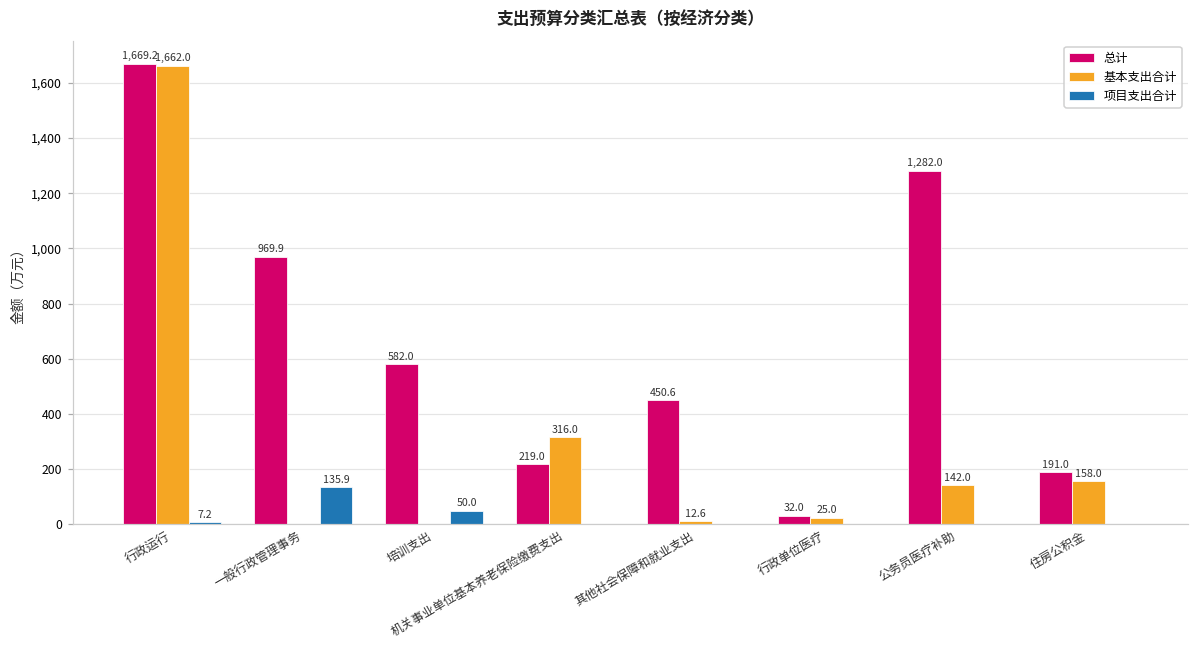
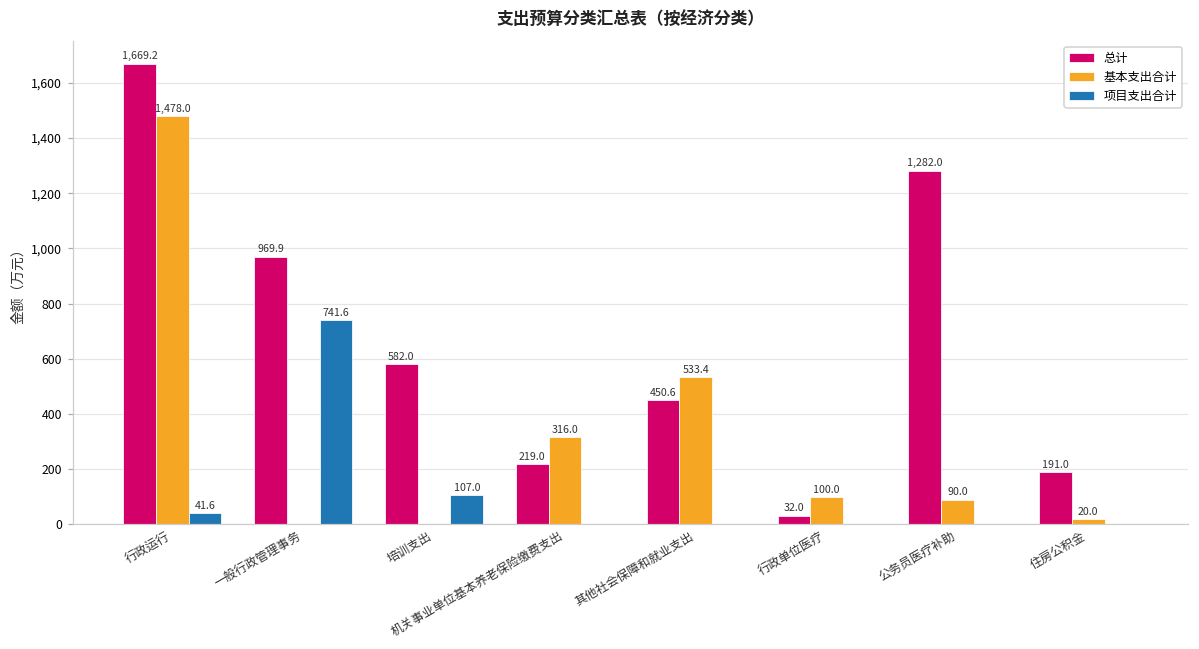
  {
    "总计": {
      "行政运行": "1,669.2",
      "一般行政管理事务": "969.9",
      "培训支出": "582.0",
      "机关事业单位基本养老保险缴费支出": "219.0",
      "其他社会保障和就业支出": "450.6",
      "行政单位医疗": "32.0",
      "公务员医疗补助": "1,282.0",
      "住房公积金": "191.0"
    },
    "基本支出合计": {
-     "行政运行": "1,662.0",
+     "行政运行": "1,478.0",
      "机关事业单位基本养老保险缴费支出": "316.0",
-     "其他社会保障和就业支出": "12.6",
-     "行政单位医疗": "25.0",
-     "公务员医疗补助": "142.0",
-     "住房公积金": "158.0"
+     "其他社会保障和就业支出": "533.4",
+     "行政单位医疗": "100.0",
+     "公务员医疗补助": "90.0",
+     "住房公积金": "20.0"
    },
    "项目支出合计": {
-     "行政运行": "7.2",
-     "一般行政管理事务": "135.9",
-     "培训支出": "50.0"
+     "行政运行": "41.6",
+     "一般行政管理事务": "741.6",
+     "培训支出": "107.0"
    }
  }
